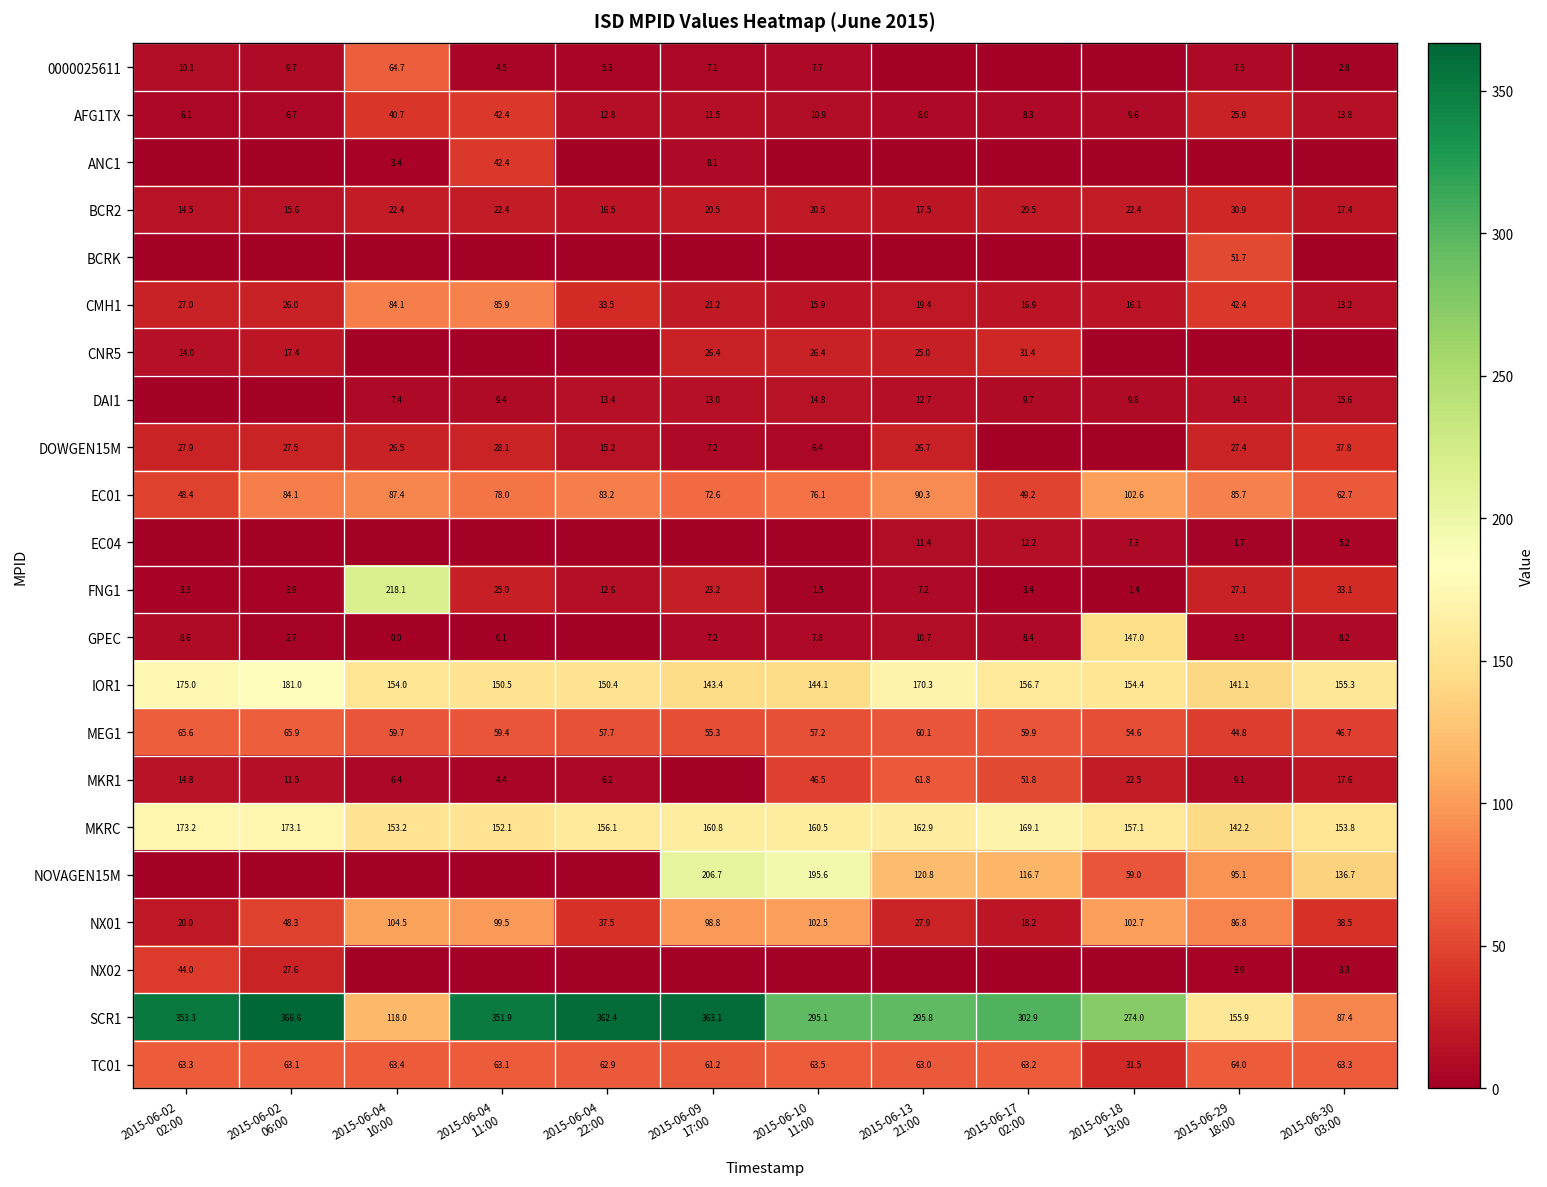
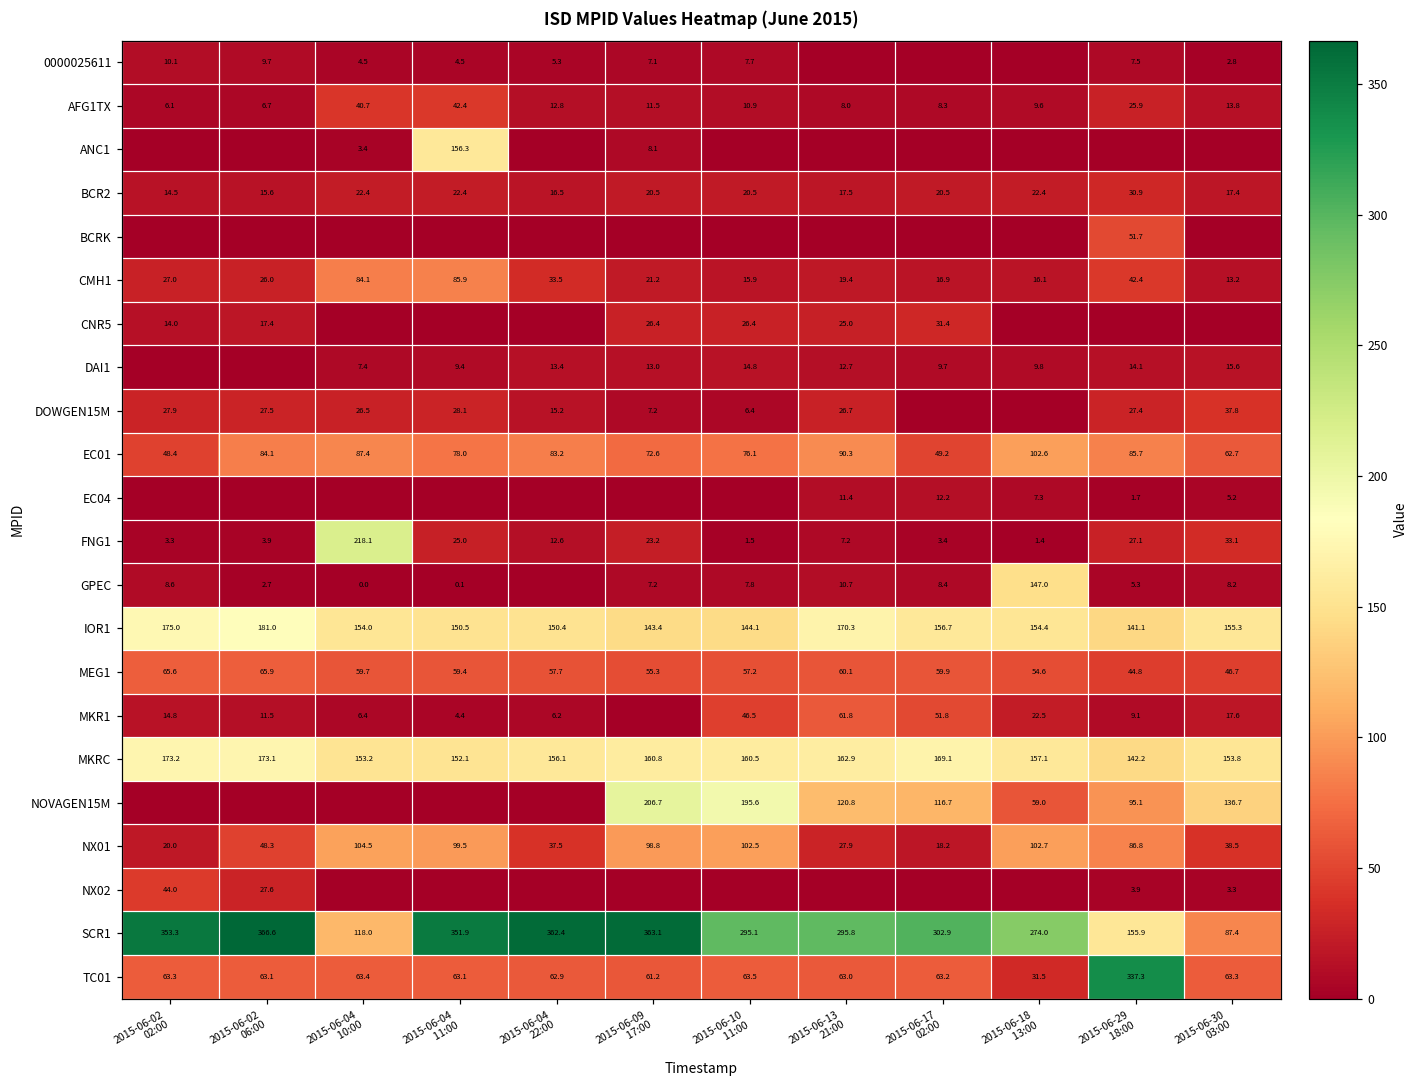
  {
    "0000025611": {
      "2015-06-02 02:00": 10.1,
      "2015-06-02 06:00": 9.7,
-     "2015-06-04 10:00": 64.7,
+     "2015-06-04 10:00": 4.5,
      "2015-06-04 11:00": 4.5,
      "2015-06-04 22:00": 5.3,
      "2015-06-09 17:00": 7.1,
      "2015-06-10 11:00": 7.7,
      "2015-06-29 18:00": 7.5,
      "2015-06-30 03:00": 2.8
    },
    "ANC1": {
      "2015-06-04 10:00": 3.4,
-     "2015-06-04 11:00": 42.4,
+     "2015-06-04 11:00": 156.3,
      "2015-06-09 17:00": 8.1
    },
    "TC01": {
      "2015-06-02 02:00": 63.3,
      "2015-06-02 06:00": 63.1,
      "2015-06-04 10:00": 63.4,
      "2015-06-04 11:00": 63.1,
      "2015-06-04 22:00": 62.9,
      "2015-06-09 17:00": 61.2,
      "2015-06-10 11:00": 63.5,
      "2015-06-13 21:00": 63.0,
      "2015-06-17 02:00": 63.2,
      "2015-06-18 13:00": 31.5,
-     "2015-06-29 18:00": 64.0,
+     "2015-06-29 18:00": 337.3,
      "2015-06-30 03:00": 63.3
    }
  }
